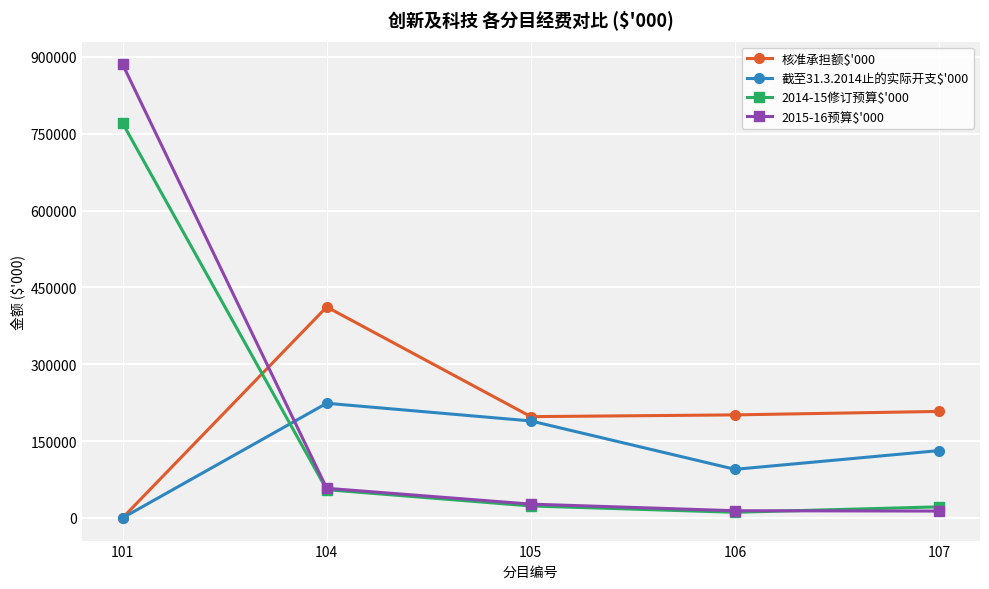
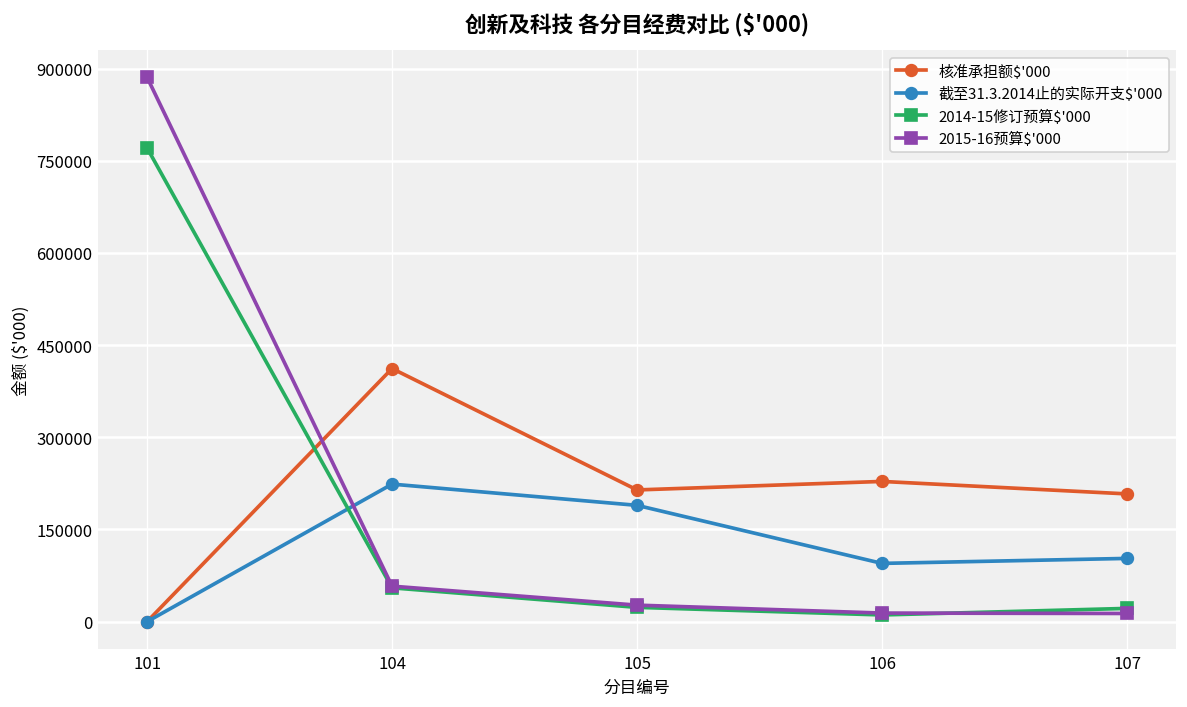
  {
    "核准承担额$'000": {
      "104": 410000,
-     "105": 200000,
-     "106": 200000,
+     "105": 210000,
+     "106": 230000,
      "107": 210000
    },
    "截至31.3.2014止的实际开支$'000": {
      "104": 220000,
      "105": 190000,
      "106": 90000,
-     "107": 130000
+     "107": 100000
    },
    "2014-15修订预算$'000": {
      "101": 770000,
      "107": 20000
    },
    "2015-16预算$'000": {
      "101": 890000,
      "107": 10000
    }
  }
